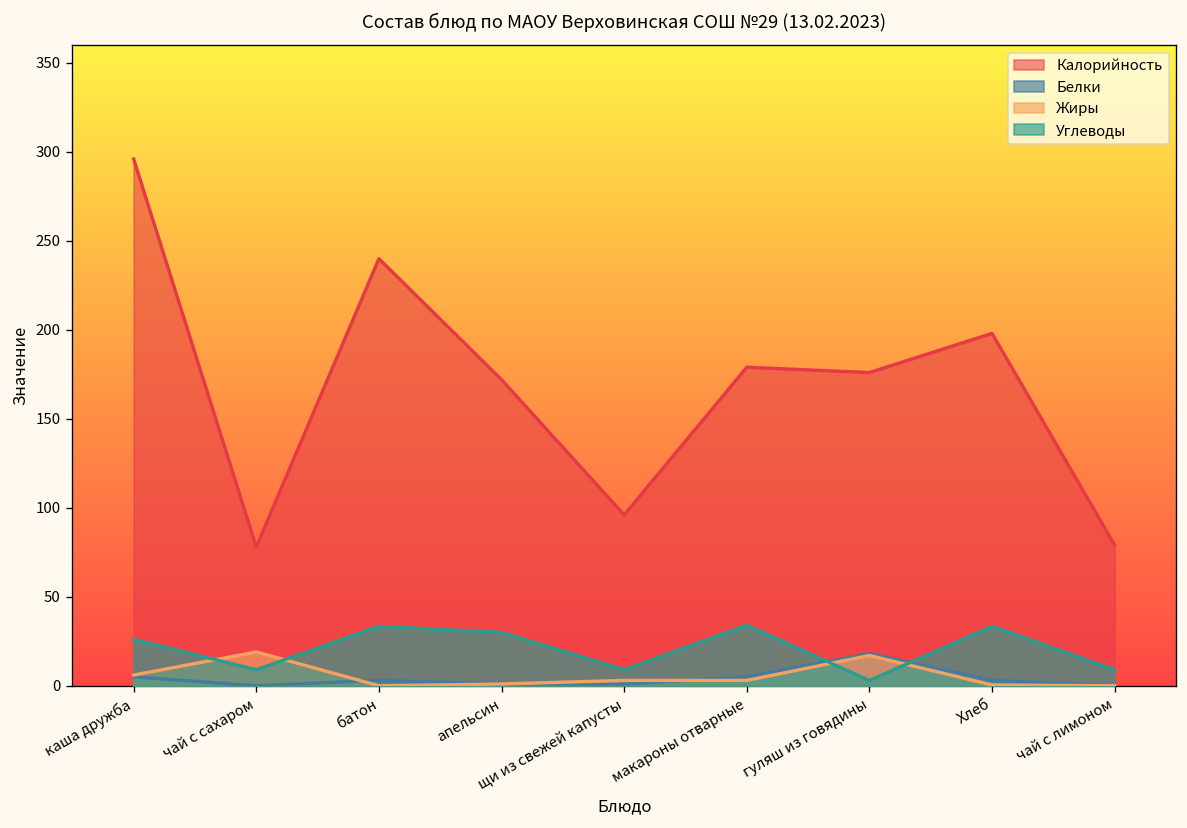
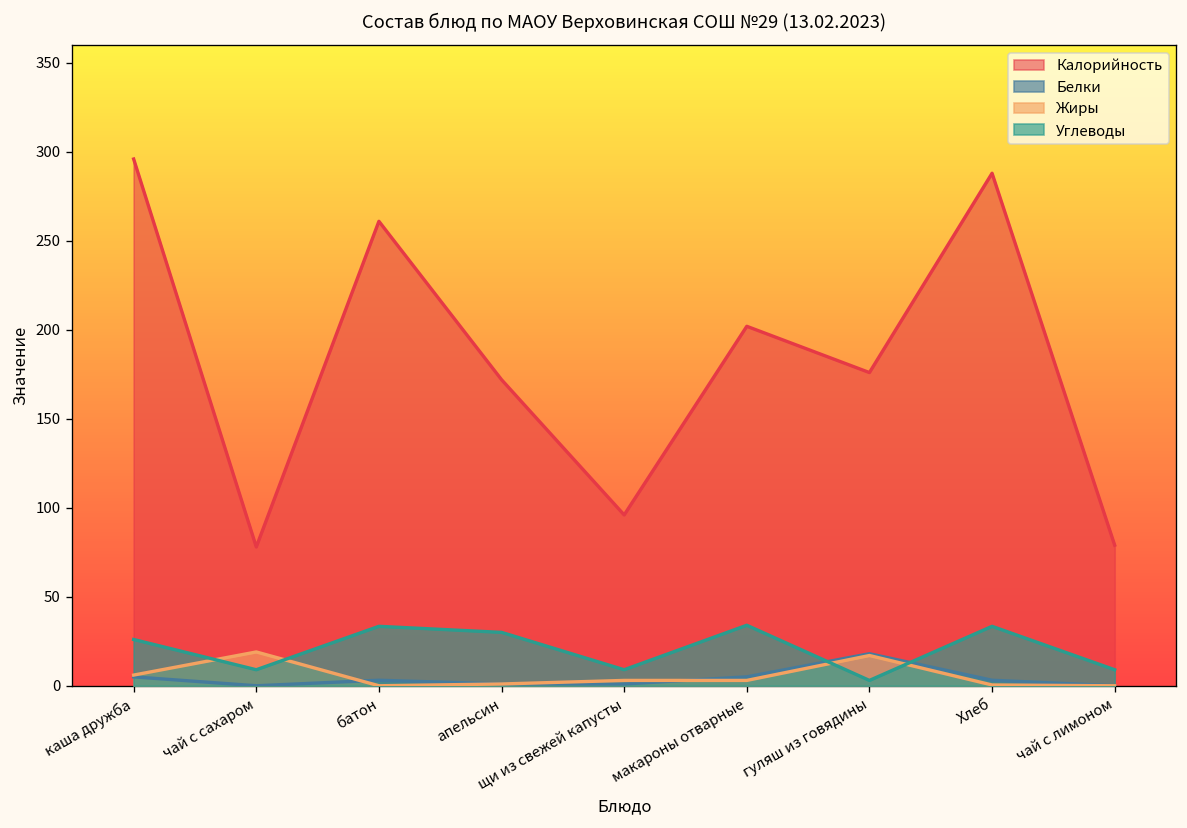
  {
    "Калорийность": {
      "каша дружба": 296,
      "чай с сахаром": 78,
-     "батон": 240,
+     "батон": 261,
      "апельсин": 172,
      "щи из свежей капусты": 96,
-     "макароны отварные": 179,
+     "макароны отварные": 202,
      "гуляш из говядины": 176,
-     "Хлеб": 198,
+     "Хлеб": 288,
      "чай с лимоном": 79
    },
    "Жиры": {
      "чай с сахаром": 19,
      "батон": 0,
      "щи из свежей капусты": 3,
      "макароны отварные": 3,
      "Хлеб": 0
    }
  }
